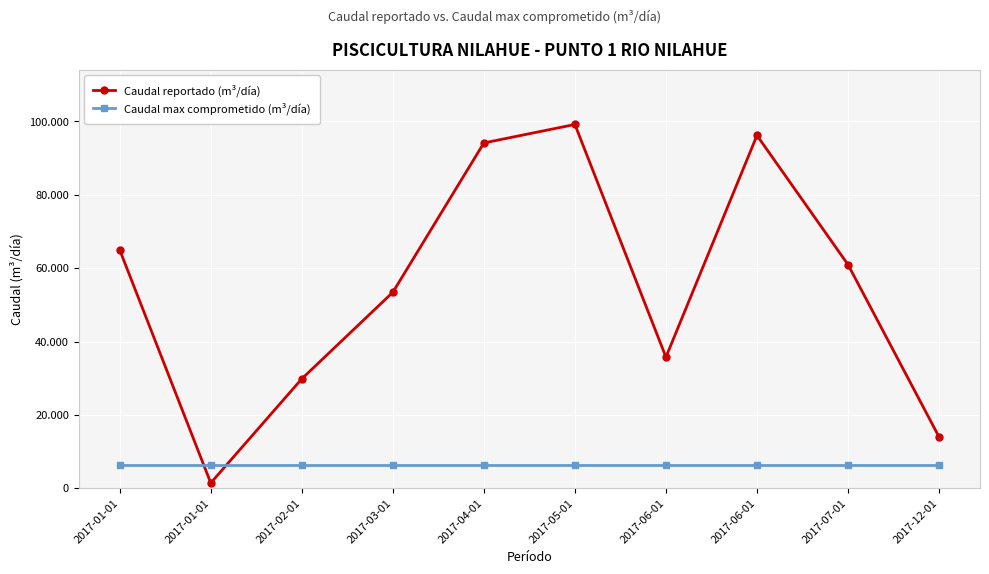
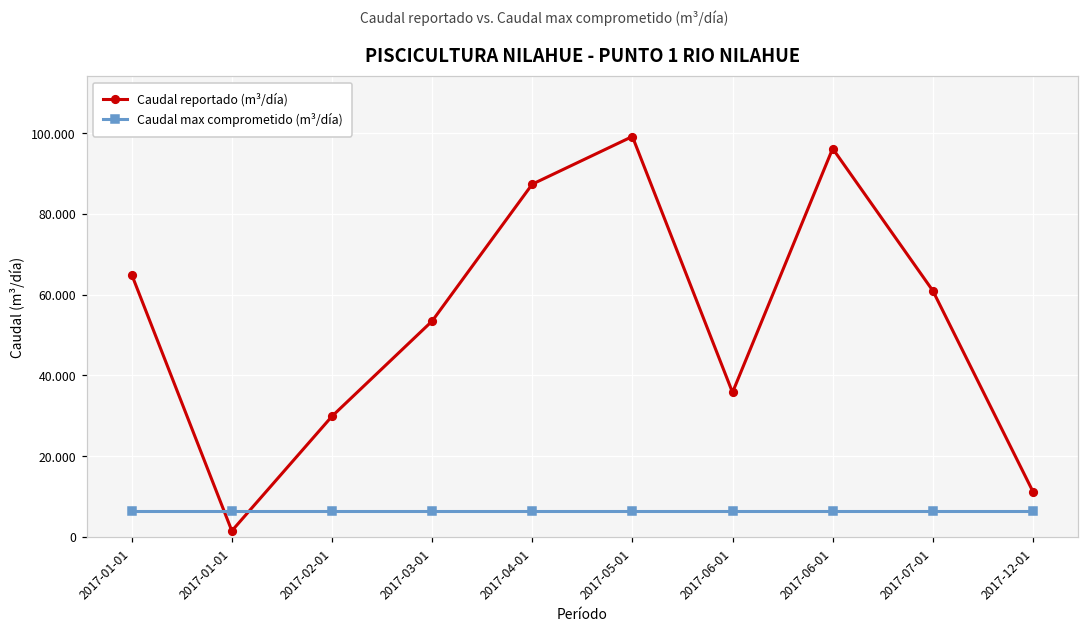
  {
    "Caudal reportado (m³/día)": {
      "2017-02-01": 30,
      "2017-03-01": 53,
-     "2017-04-01": 94,
+     "2017-04-01": 87,
      "2017-05-01": 99,
      "2017-07-01": 61,
-     "2017-12-01": 14
+     "2017-12-01": 11
    },
    "Caudal max comprometido (m³/día)": {
      "2017-02-01": 6,
      "2017-03-01": 6,
      "2017-04-01": 6,
      "2017-05-01": 6,
      "2017-07-01": 6,
      "2017-12-01": 6
    }
  }
